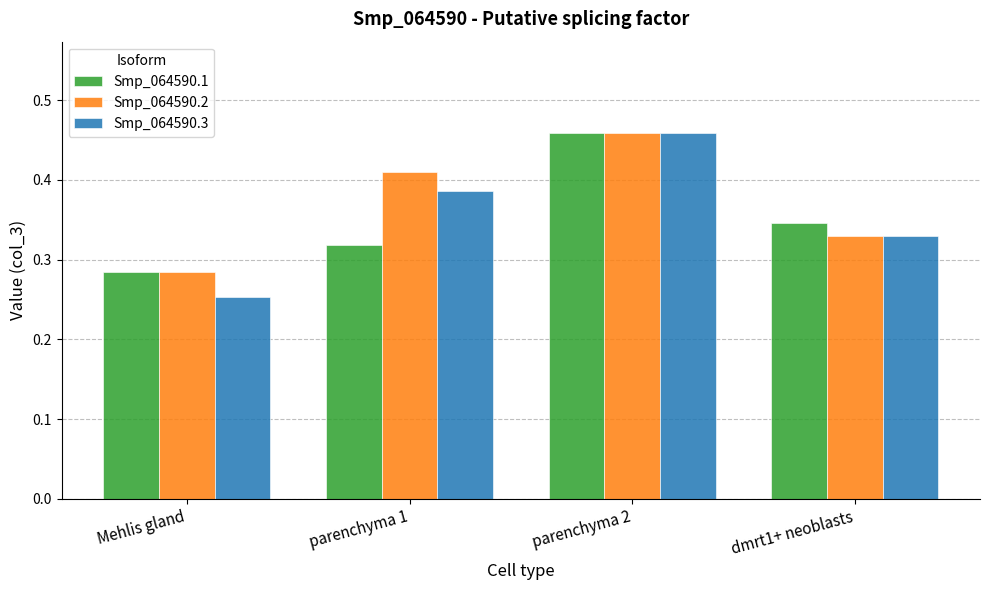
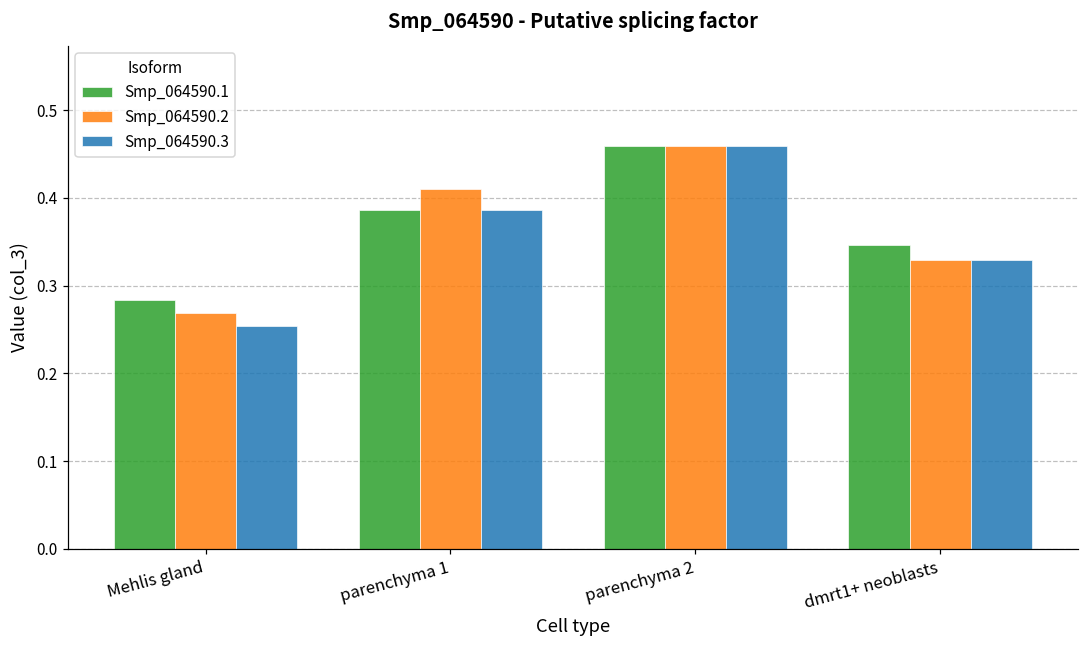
  {
    "Smp_064590.1": {
      "Mehlis gland": 0.28,
-     "parenchyma 1": 0.32,
+     "parenchyma 1": 0.39,
      "parenchyma 2": 0.46,
      "dmrt1+ neoblasts": 0.35
    },
    "Smp_064590.2": {
-     "Mehlis gland": 0.28,
+     "Mehlis gland": 0.27,
      "parenchyma 1": 0.41,
      "parenchyma 2": 0.46,
      "dmrt1+ neoblasts": 0.33
    },
    "Smp_064590.3": {
      "Mehlis gland": 0.25,
      "parenchyma 1": 0.39,
      "parenchyma 2": 0.46,
      "dmrt1+ neoblasts": 0.33
    }
  }
